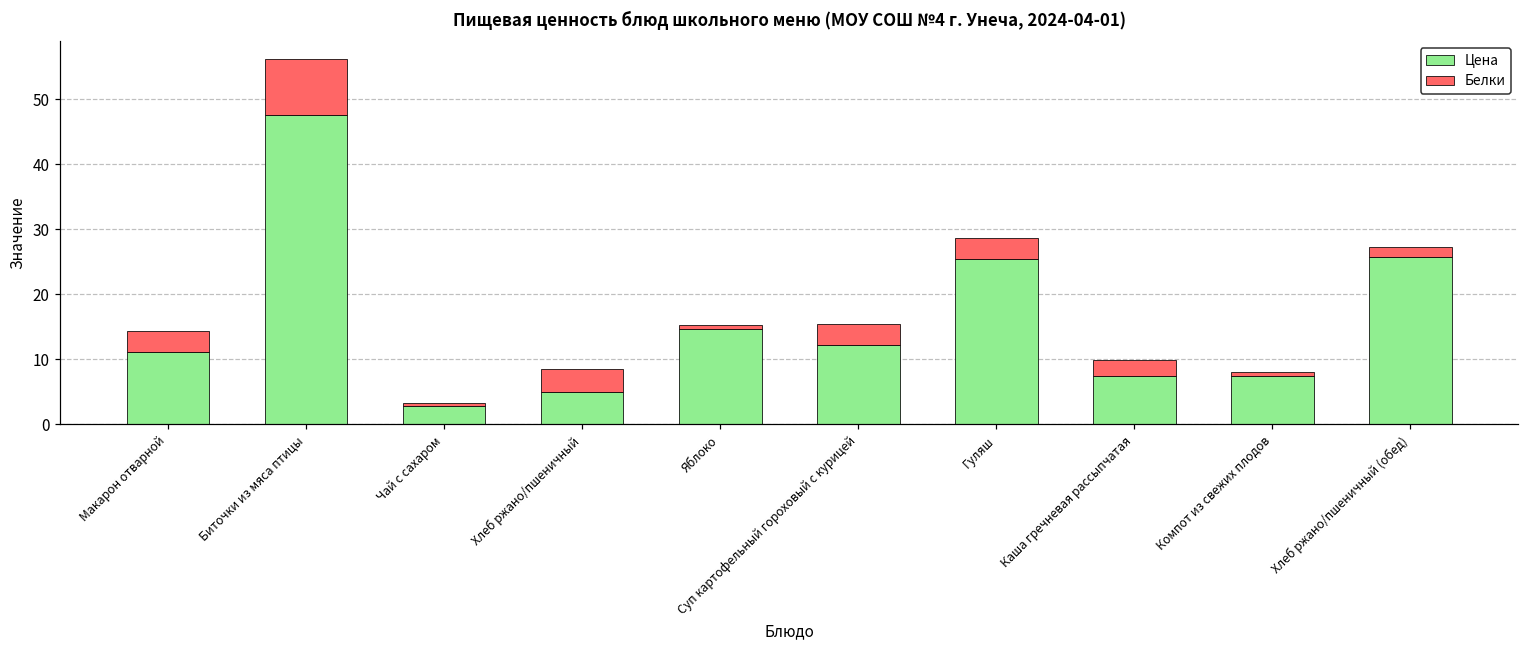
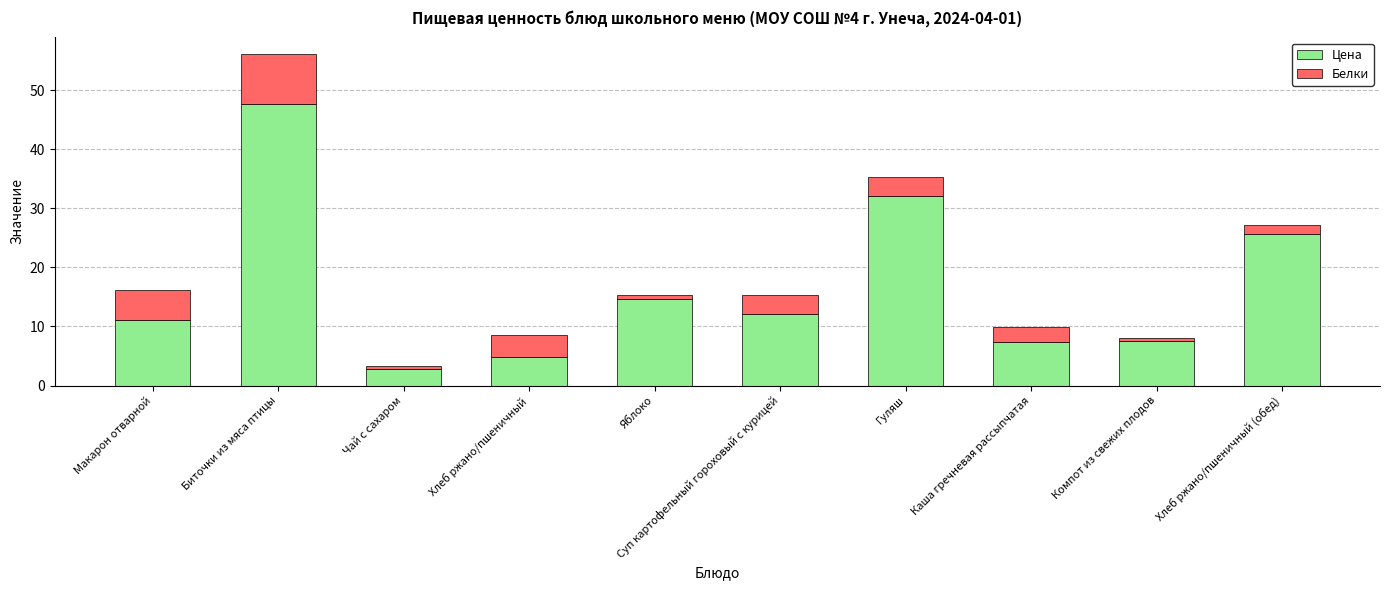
  {
    "Цена": {
      "Макарон отварной": 11,
      "Биточки из мяса птицы": 48,
      "Чай с сахаром": 3,
      "Хлеб ржано/пшеничный": 5,
      "Яблоко": 15,
      "Суп картофельный гороховый с курицей": 12,
-     "Гуляш": 25,
+     "Гуляш": 32,
      "Каша гречневая рассыпчатая": 7,
      "Компот из свежих плодов": 7,
      "Хлеб ржано/пшеничный (обед)": 26
    },
    "Белки": {
-     "Макарон отварной": 3,
+     "Макарон отварной": 5,
      "Биточки из мяса птицы": 9,
      "Чай с сахаром": 1,
      "Хлеб ржано/пшеничный": 4,
      "Яблоко": 1,
      "Суп картофельный гороховый с курицей": 3,
      "Гуляш": 3,
      "Каша гречневая рассыпчатая": 2,
      "Компот из свежих плодов": 1,
      "Хлеб ржано/пшеничный (обед)": 2
    }
  }
